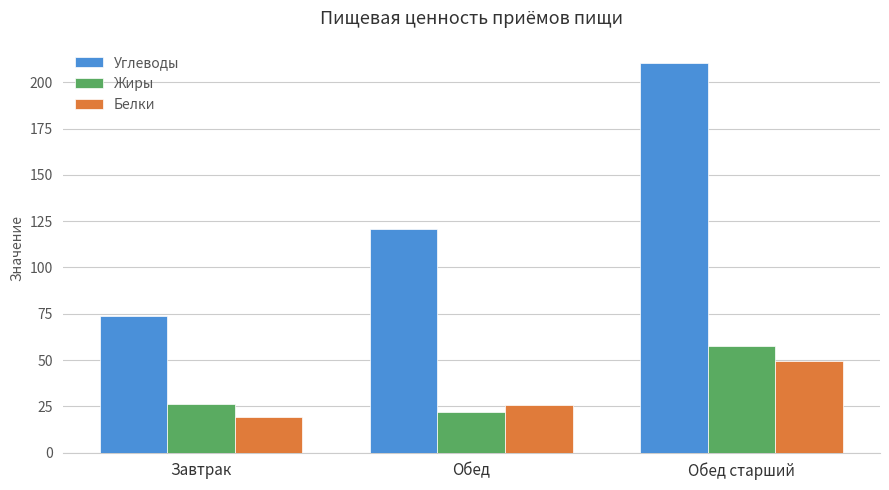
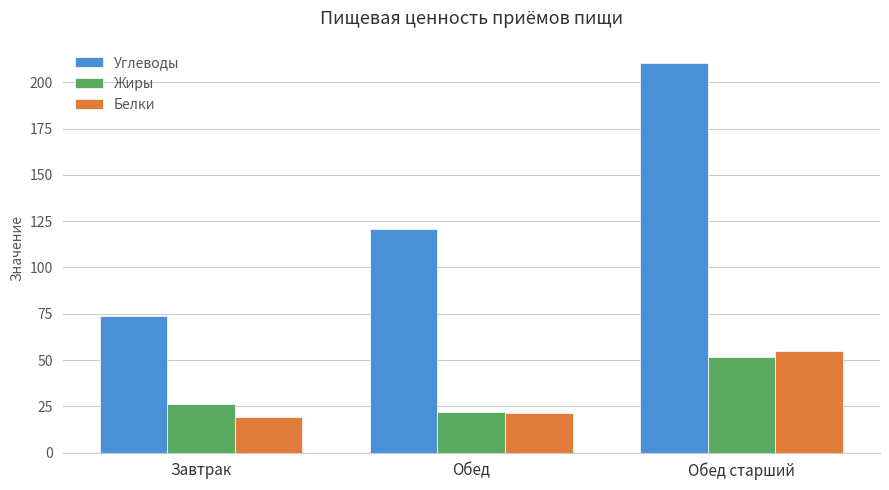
  {
    "Углеводы": {
      "Завтрак": 74,
      "Обед": 121,
      "Обед старший": 211
    },
    "Жиры": {
      "Завтрак": 26,
      "Обед": 22,
-     "Обед старший": 57
+     "Обед старший": 52
    },
    "Белки": {
      "Завтрак": 19,
-     "Обед": 26,
-     "Обед старший": 50
+     "Обед": 21,
+     "Обед старший": 55
    }
  }
